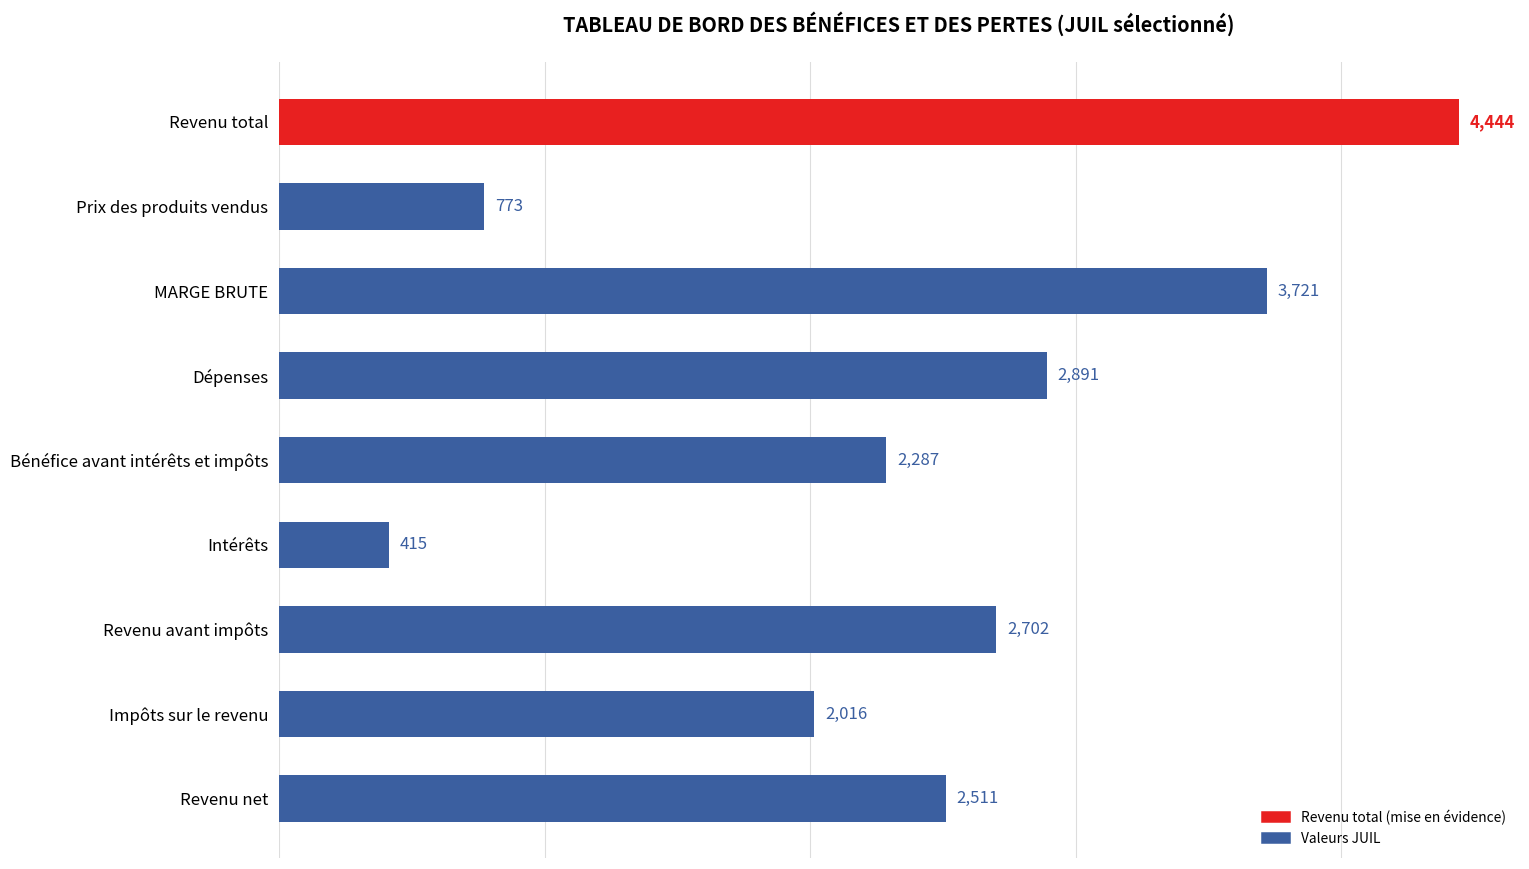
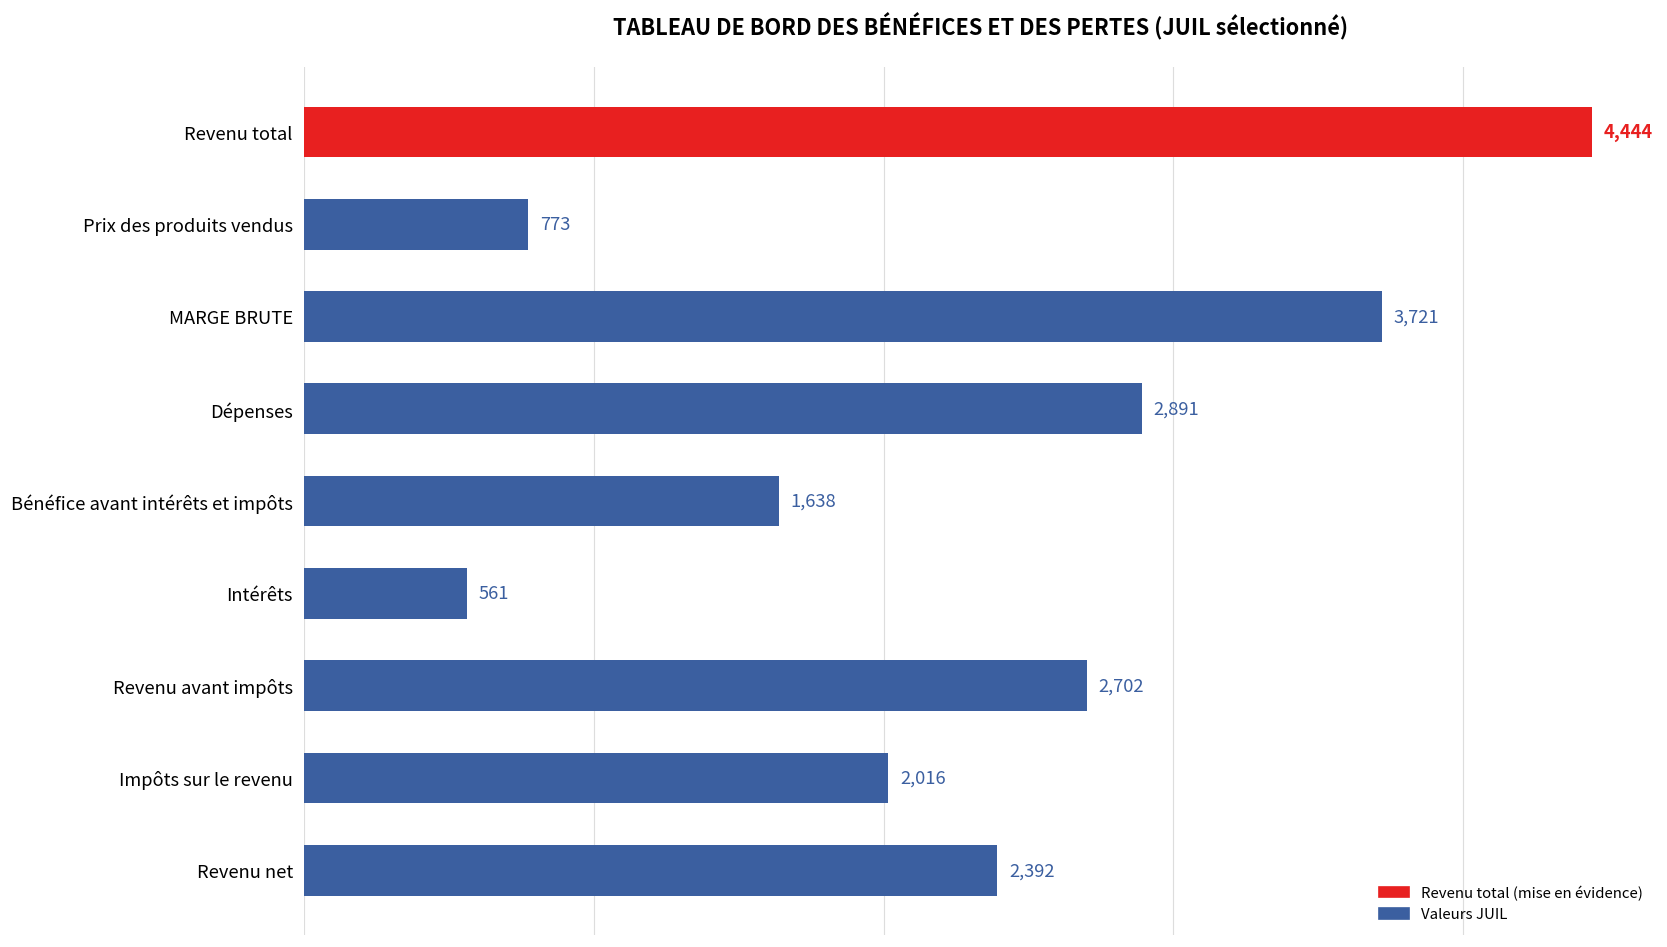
  {
    "Revenu total": "4,444",
    "Prix des produits vendus": "773",
    "MARGE BRUTE": "3,721",
    "Dépenses": "2,891",
-   "Bénéfice avant intérêts et impôts": "2,287",
-   "Intérêts": "415",
+   "Bénéfice avant intérêts et impôts": "1,638",
+   "Intérêts": "561",
    "Revenu avant impôts": "2,702",
    "Impôts sur le revenu": "2,016",
-   "Revenu net": "2,511"
+   "Revenu net": "2,392"
  }
